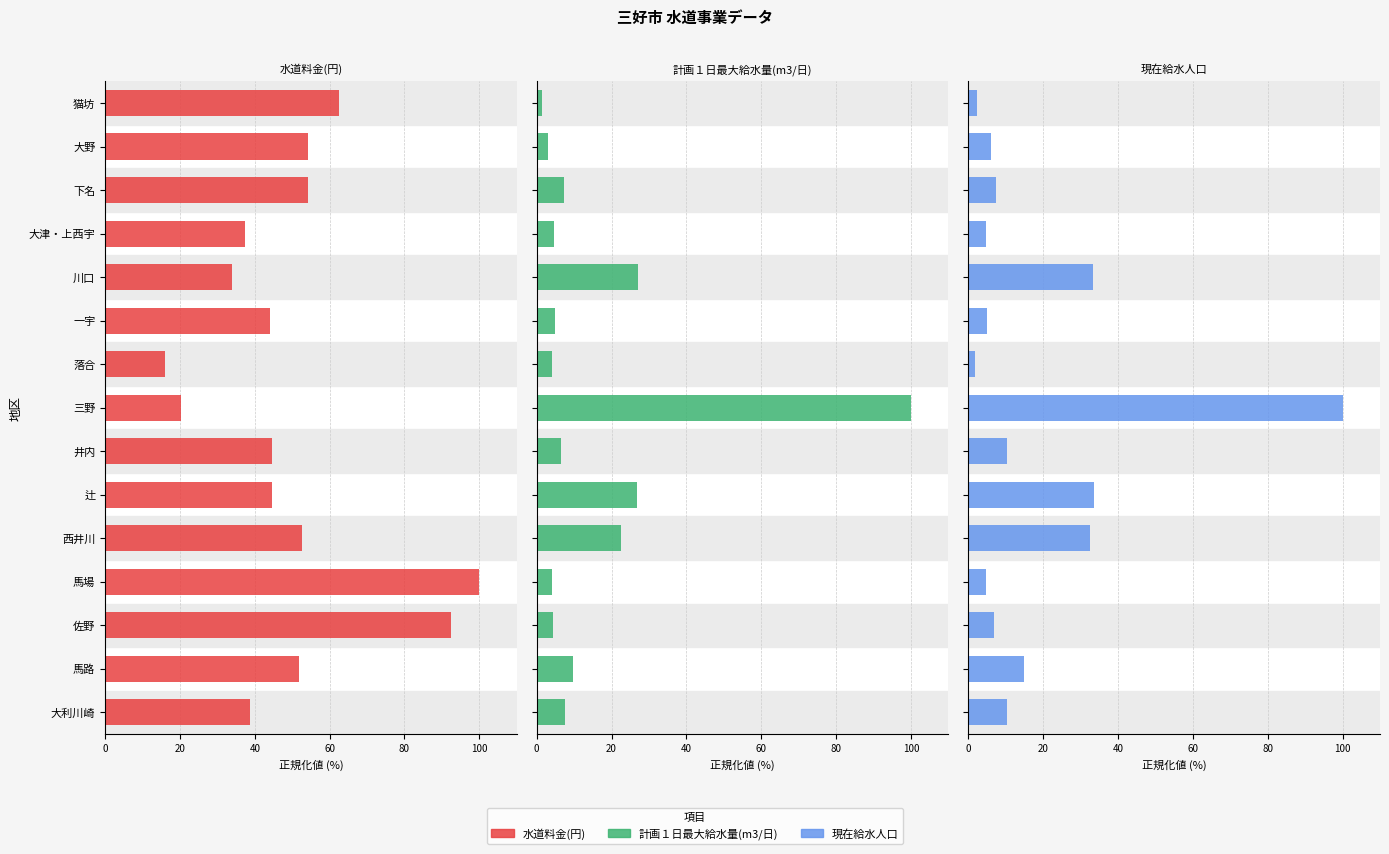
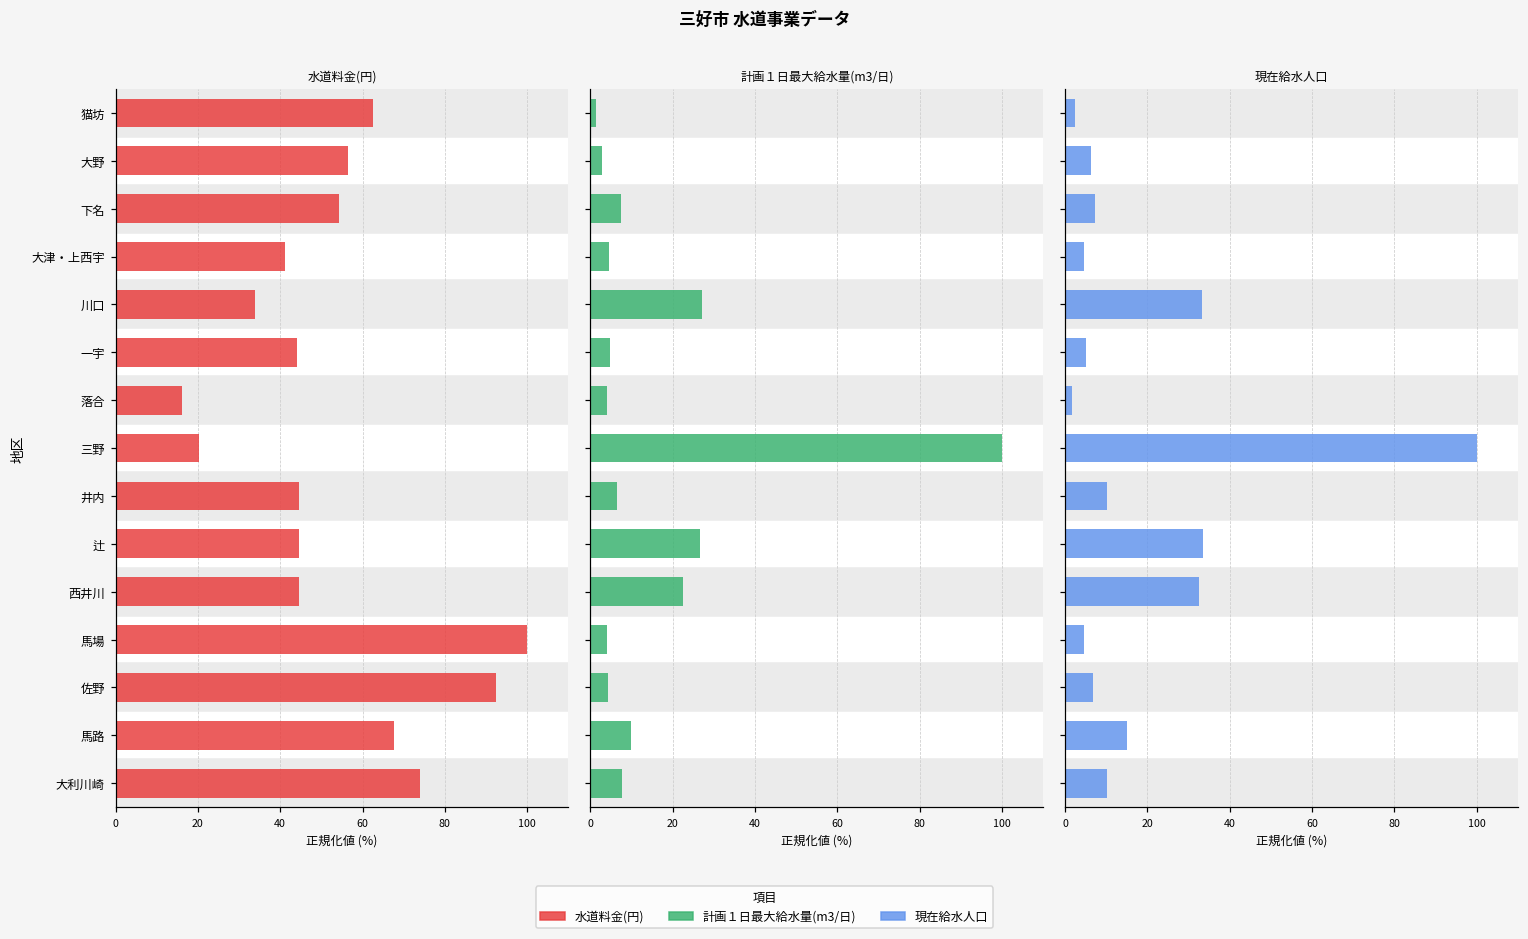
  {
    "水道料金(円)": {
      "猫坊": 63,
-     "大野": 54,
+     "大野": 57,
      "下名": 54,
-     "大津・上西宇": 37,
+     "大津・上西宇": 41,
      "川口": 34,
      "一宇": 44,
      "落合": 16,
      "三野": 20,
      "井内": 45,
      "辻": 45,
-     "西井川": 53,
+     "西井川": 45,
      "馬場": 100,
      "佐野": 92,
-     "馬路": 52,
-     "大利川崎": 39
+     "馬路": 68,
+     "大利川崎": 74
    }
  }
